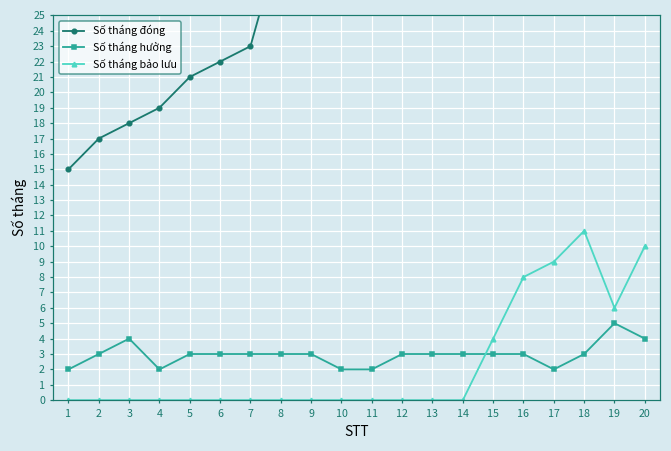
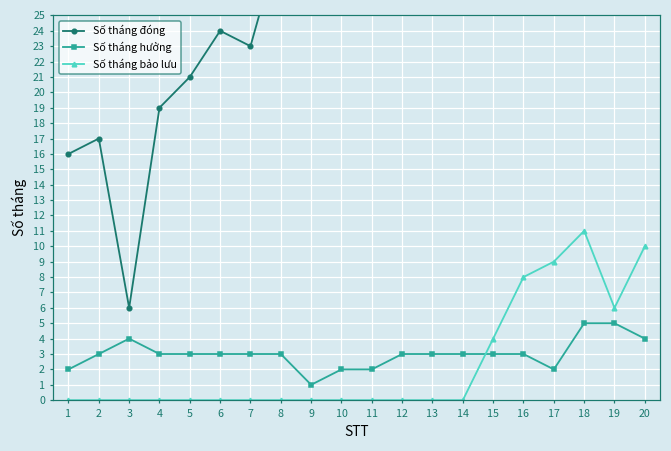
  {
    "Số tháng đóng": {
-     "1": 15,
+     "1": 16,
      "2": 17,
-     "3": 18,
+     "3": 6,
      "4": 19,
      "5": 21,
-     "6": 22,
+     "6": 24,
      "7": 23
    },
    "Số tháng hưởng": {
      "1": 2,
      "2": 3,
      "3": 4,
-     "4": 2,
+     "4": 3,
      "5": 3,
      "6": 3,
      "7": 3,
      "8": 3,
-     "9": 3,
+     "9": 1,
      "10": 2,
      "11": 2,
      "12": 3,
      "13": 3,
      "14": 3,
      "15": 3,
      "16": 3,
      "17": 2,
-     "18": 3,
+     "18": 5,
      "19": 5,
      "20": 4
    },
    "Số tháng bảo lưu": {
      "1": 0,
      "2": 0,
      "3": 0,
      "4": 0,
      "5": 0,
      "6": 0,
      "7": 0,
      "8": 0,
      "9": 0,
      "10": 0,
      "11": 0,
      "12": 0,
      "13": 0,
      "14": 0,
      "15": 4,
      "16": 8,
      "17": 9,
      "18": 11,
      "19": 6,
      "20": 10
    }
  }
